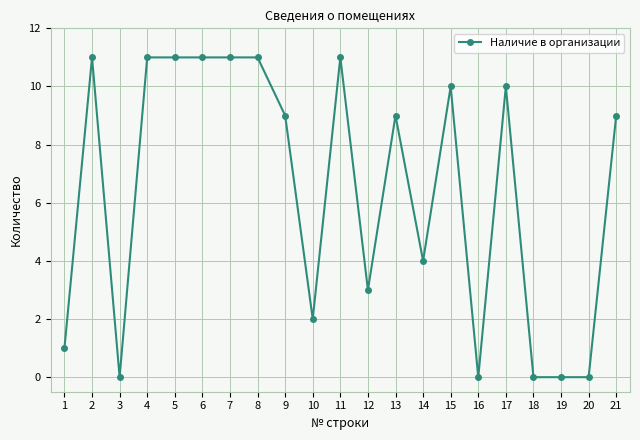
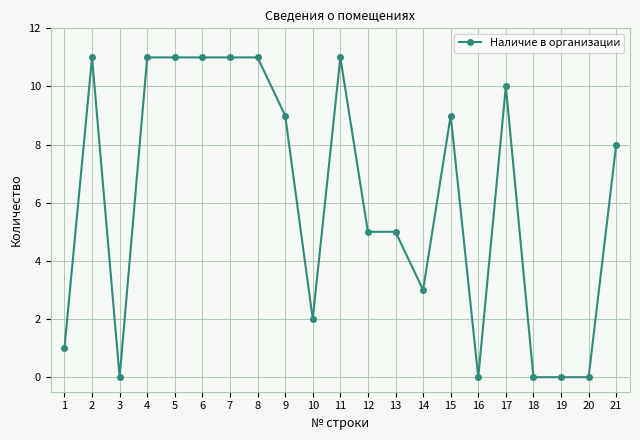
  {
    "1": 1,
    "2": 11,
    "3": 0,
    "4": 11,
    "5": 11,
    "6": 11,
    "7": 11,
    "8": 11,
    "9": 9,
    "10": 2,
    "11": 11,
-   "12": 3,
-   "13": 9,
-   "14": 4,
-   "15": 10,
+   "12": 5,
+   "13": 5,
+   "14": 3,
+   "15": 9,
    "16": 0,
    "17": 10,
    "18": 0,
    "19": 0,
    "20": 0,
-   "21": 9
+   "21": 8
  }
